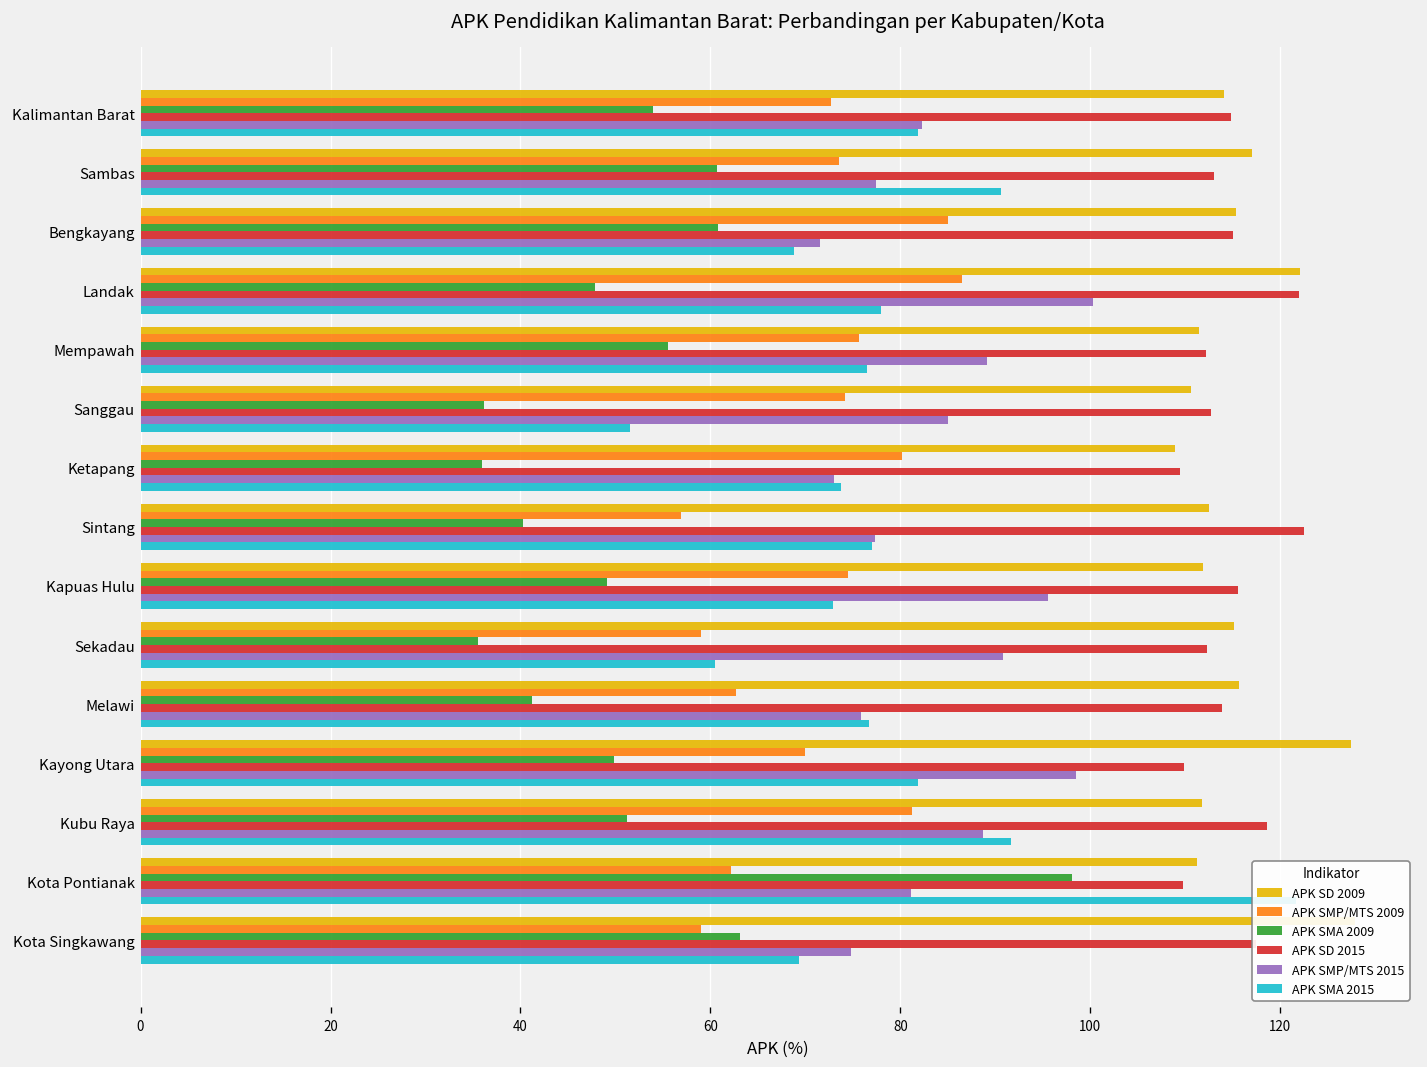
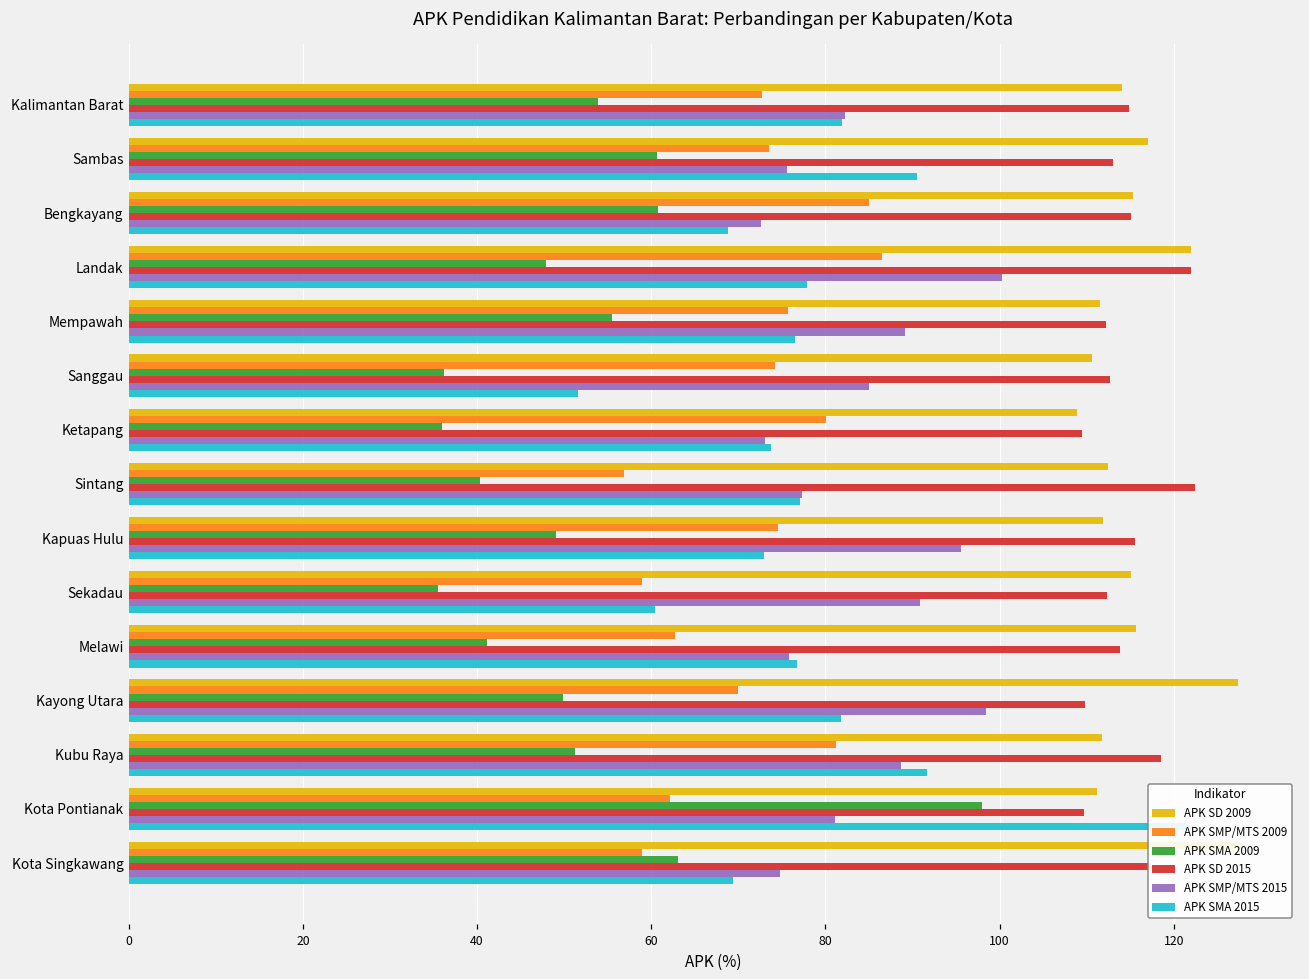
  {
    "APK SD 2009": {
      "Kalimantan Barat": 114,
      "Sambas": 117,
      "Bengkayang": 115,
      "Landak": 122,
      "Mempawah": 111,
      "Sanggau": 111,
      "Ketapang": 109,
      "Sintang": 112,
      "Kapuas Hulu": 112,
      "Sekadau": 115,
      "Melawi": 116,
      "Kayong Utara": 127,
      "Kubu Raya": 112,
      "Kota Pontianak": 111
    },
    "APK SMP/MTS 2009": {
      "Kalimantan Barat": 73,
      "Sambas": 74,
      "Bengkayang": 85,
      "Landak": 87,
      "Mempawah": 76,
      "Sanggau": 74,
      "Ketapang": 80,
      "Sintang": 57,
      "Kapuas Hulu": 75,
      "Sekadau": 59,
      "Melawi": 63,
      "Kayong Utara": 70,
      "Kubu Raya": 81,
      "Kota Pontianak": 62,
      "Kota Singkawang": 59
    },
    "APK SMA 2009": {
      "Kalimantan Barat": 54,
      "Sambas": 61,
      "Bengkayang": 61,
      "Landak": 48,
      "Mempawah": 56,
      "Sanggau": 36,
      "Ketapang": 36,
      "Sintang": 40,
      "Kapuas Hulu": 49,
      "Sekadau": 36,
      "Melawi": 41,
      "Kayong Utara": 50,
      "Kubu Raya": 51,
      "Kota Pontianak": 98,
      "Kota Singkawang": 63
    },
    "APK SD 2015": {
      "Kalimantan Barat": 115,
      "Sambas": 113,
      "Bengkayang": 115,
      "Landak": 122,
      "Mempawah": 112,
      "Sanggau": 113,
      "Ketapang": 109,
      "Sintang": 123,
      "Kapuas Hulu": 116,
      "Sekadau": 112,
      "Melawi": 114,
      "Kayong Utara": 110,
      "Kubu Raya": 119,
      "Kota Pontianak": 110
    },
    "APK SMP/MTS 2015": {
      "Kalimantan Barat": 82,
-     "Sambas": 77,
-     "Bengkayang": 72,
+     "Sambas": 76,
+     "Bengkayang": 73,
      "Landak": 100,
      "Mempawah": 89,
      "Sanggau": 85,
      "Ketapang": 73,
      "Sintang": 77,
      "Kapuas Hulu": 96,
      "Sekadau": 91,
      "Melawi": 76,
      "Kayong Utara": 98,
      "Kubu Raya": 89,
      "Kota Pontianak": 81,
      "Kota Singkawang": 75
    },
    "APK SMA 2015": {
      "Kalimantan Barat": 82,
      "Sambas": 91,
      "Bengkayang": 69,
      "Landak": 78,
      "Mempawah": 76,
      "Sanggau": 52,
      "Ketapang": 74,
      "Sintang": 77,
      "Kapuas Hulu": 73,
      "Sekadau": 60,
      "Melawi": 77,
      "Kayong Utara": 82,
      "Kubu Raya": 92,
      "Kota Singkawang": 69
    }
  }
